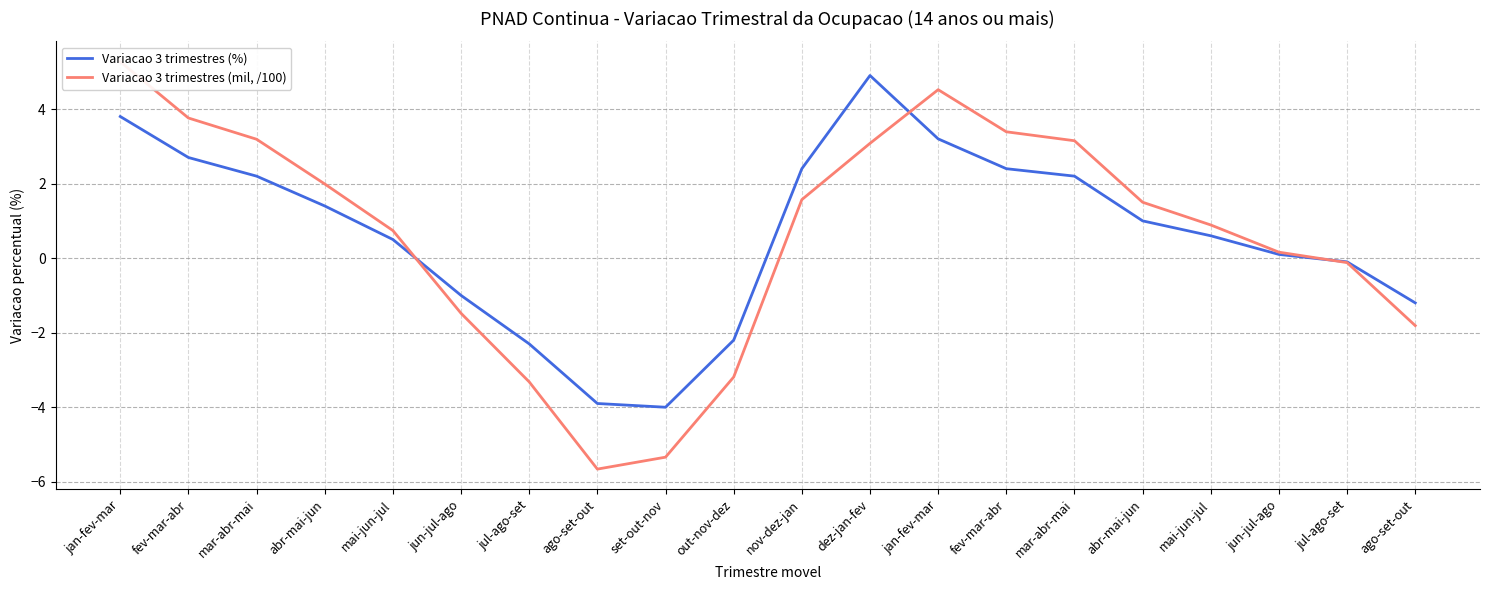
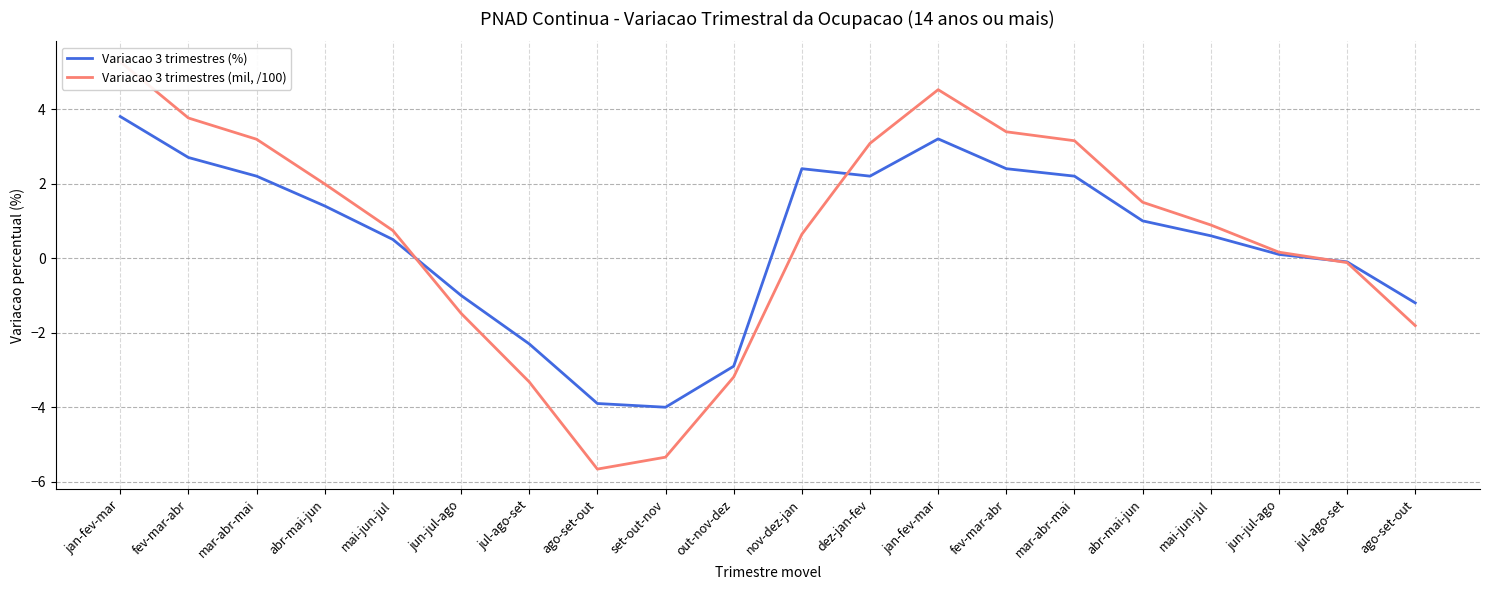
  {
    "Variacao 3 trimestres (%)": {
      "set-out-nov": -4.0,
-     "out-nov-dez": -2.2,
+     "out-nov-dez": -2.9,
      "nov-dez-jan": 2.4,
-     "dez-jan-fev": 4.9
+     "dez-jan-fev": 2.2
    },
    "Variacao 3 trimestres (mil, /100)": {
      "set-out-nov": -5.3,
      "out-nov-dez": -3.2,
-     "nov-dez-jan": 1.6,
+     "nov-dez-jan": 0.6,
      "dez-jan-fev": 3.1
    }
  }
